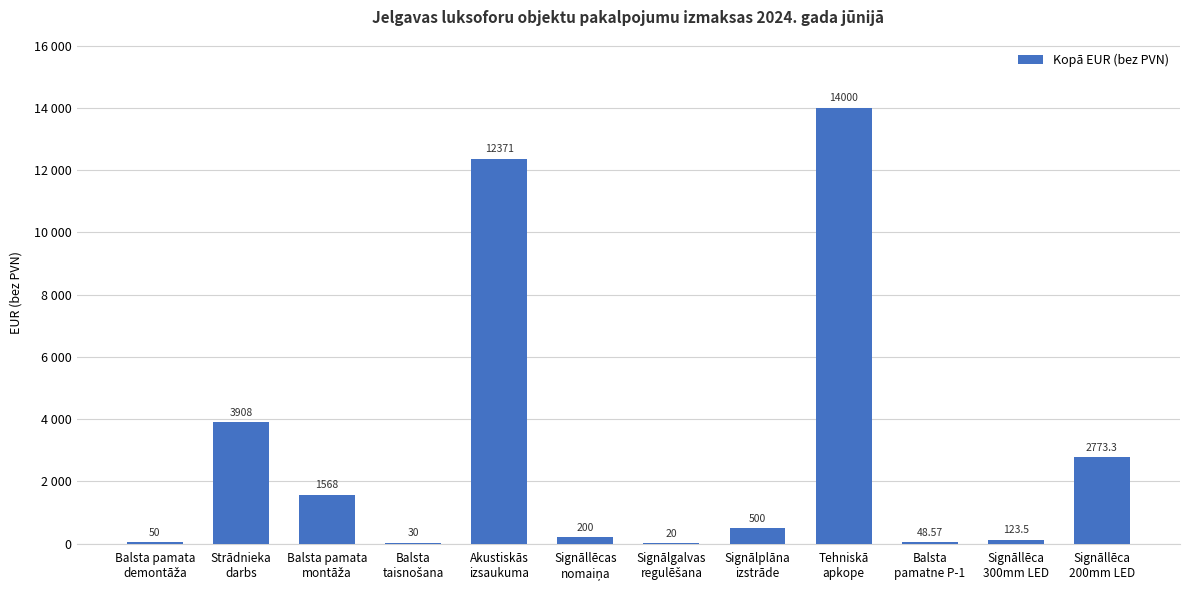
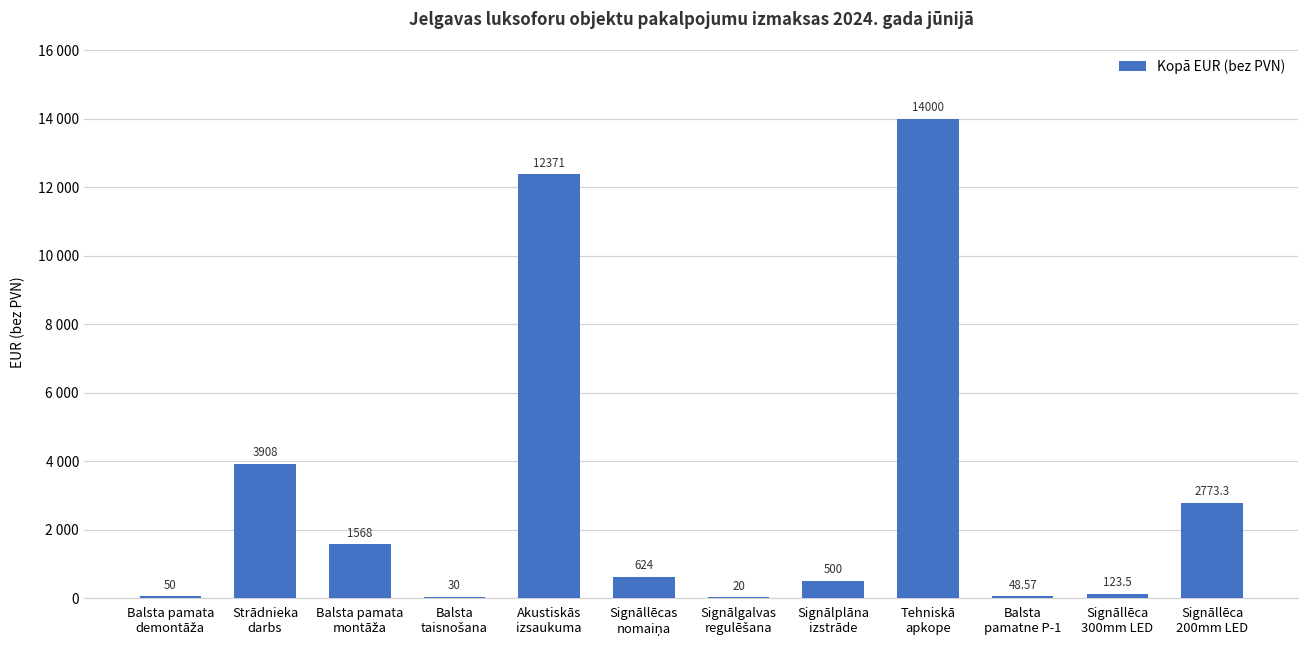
  {
    "Balsta pamata demontāža": 50,
    "Strādnieka darbs": 3908,
    "Balsta pamata montāža": 1568,
    "Balsta taisnošana": 30,
    "Akustiskās izsaukuma": 12371,
-   "Signāllēcas nomaiņa": 200,
+   "Signāllēcas nomaiņa": 624,
    "Signālgalvas regulēšana": 20,
    "Signālplāna izstrāde": 500,
    "Tehniskā apkope": 14000,
    "Balsta pamatne P-1": 48.57,
    "Signāllēca 300mm LED": 123.5,
    "Signāllēca 200mm LED": 2773.3
  }
